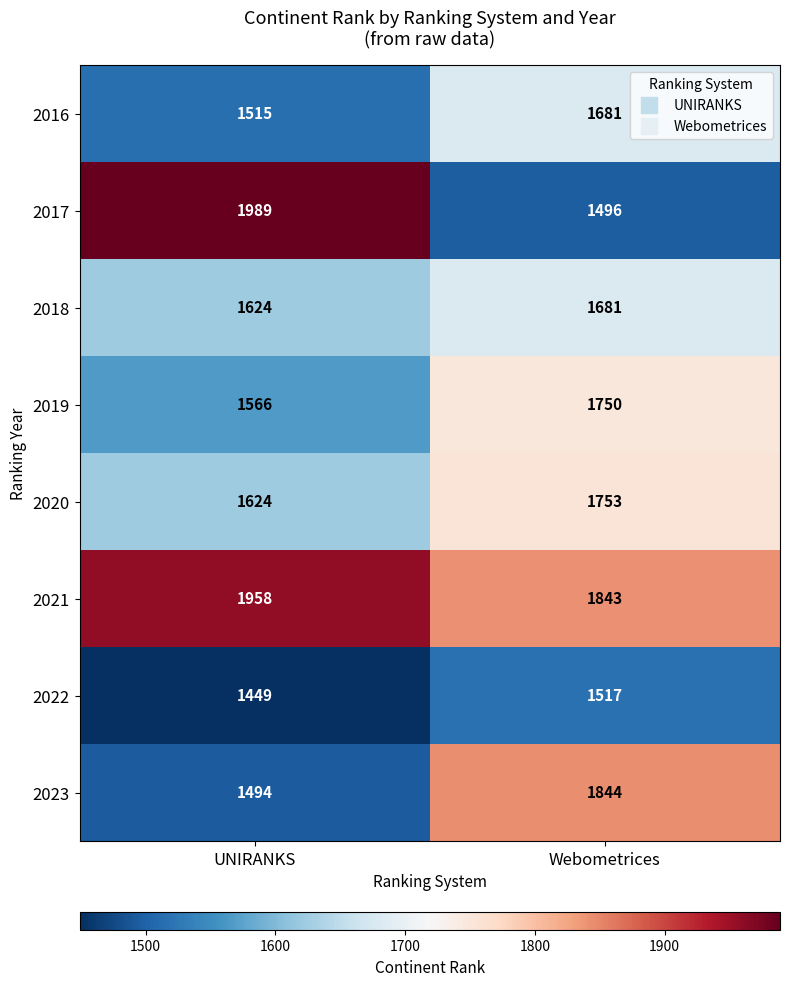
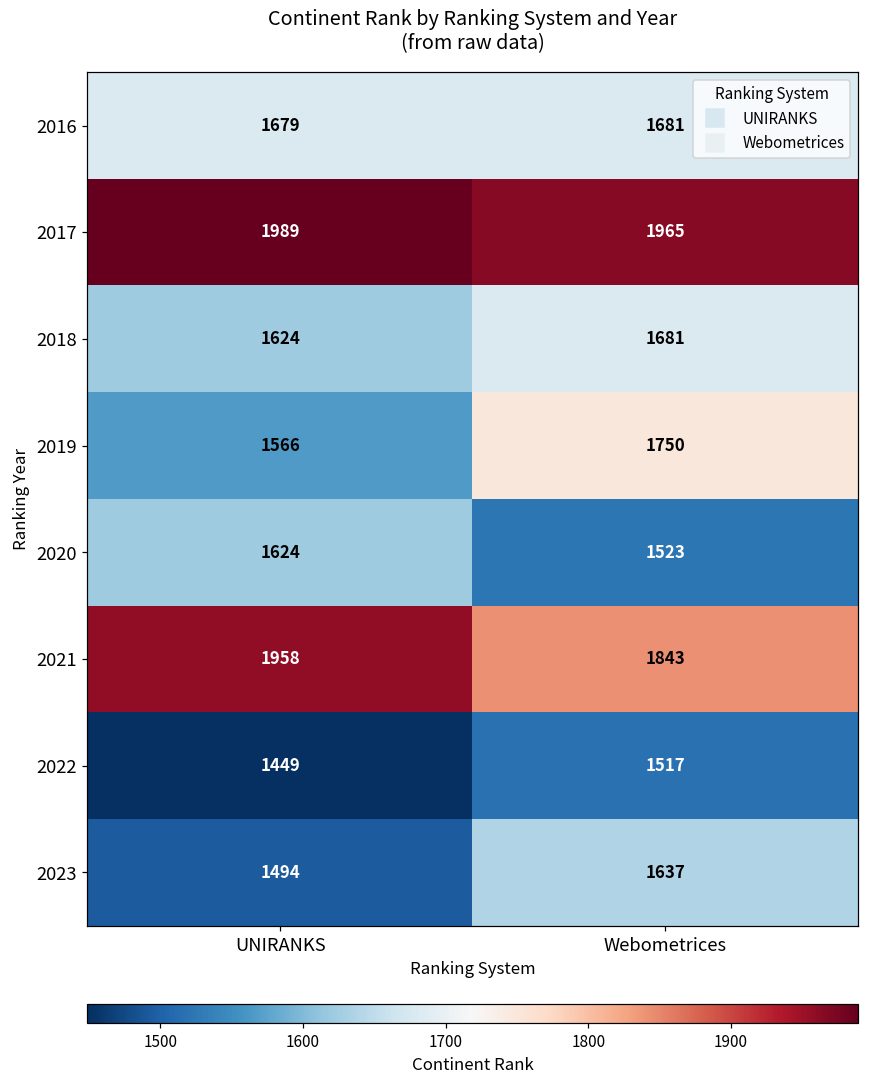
  {
    "2016": {
-     "UNIRANKS": 1515,
+     "UNIRANKS": 1679,
      "Webometrices": 1681
    },
    "2017": {
      "UNIRANKS": 1989,
-     "Webometrices": 1496
+     "Webometrices": 1965
    },
    "2018": {
      "UNIRANKS": 1624,
      "Webometrices": 1681
    },
    "2019": {
      "UNIRANKS": 1566,
      "Webometrices": 1750
    },
    "2020": {
      "UNIRANKS": 1624,
-     "Webometrices": 1753
+     "Webometrices": 1523
    },
    "2021": {
      "UNIRANKS": 1958,
      "Webometrices": 1843
    },
    "2022": {
      "UNIRANKS": 1449,
      "Webometrices": 1517
    },
    "2023": {
      "UNIRANKS": 1494,
-     "Webometrices": 1844
+     "Webometrices": 1637
    }
  }
